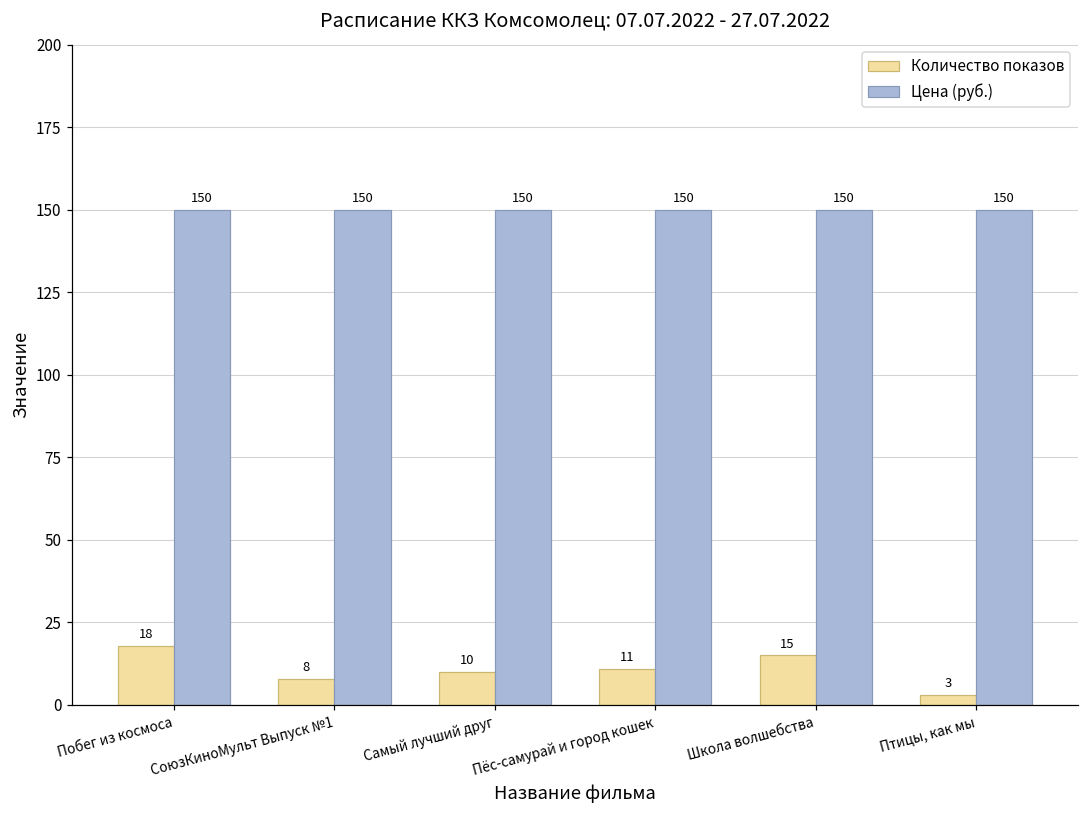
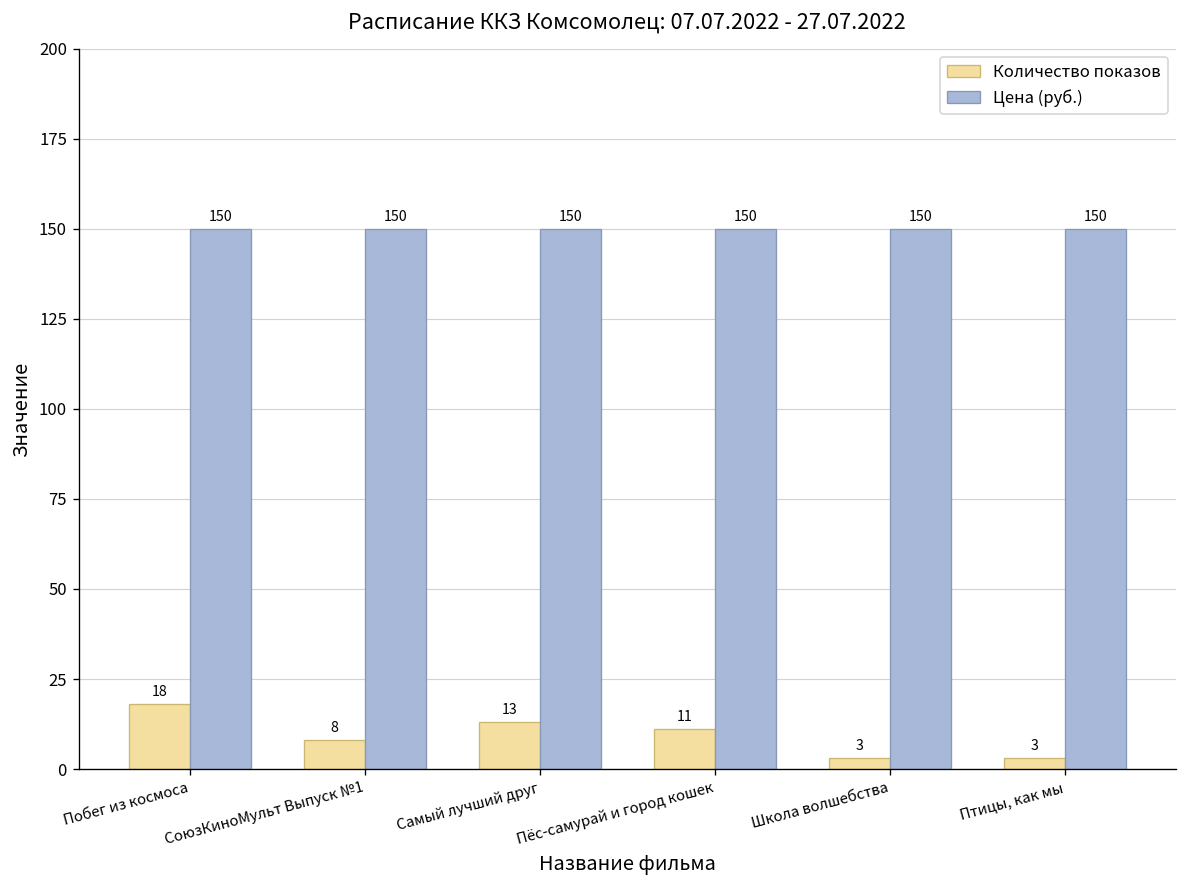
  {
    "Количество показов": {
      "Побег из космоса": 18,
      "СоюзКиноМульт Выпуск №1": 8,
-     "Самый лучший друг": 10,
+     "Самый лучший друг": 13,
      "Пёс-самурай и город кошек": 11,
-     "Школа волшебства": 15,
+     "Школа волшебства": 3,
      "Птицы, как мы": 3
    },
    "Цена (руб.)": {
      "Побег из космоса": 150,
      "СоюзКиноМульт Выпуск №1": 150,
      "Самый лучший друг": 150,
      "Пёс-самурай и город кошек": 150,
      "Школа волшебства": 150,
      "Птицы, как мы": 150
    }
  }
